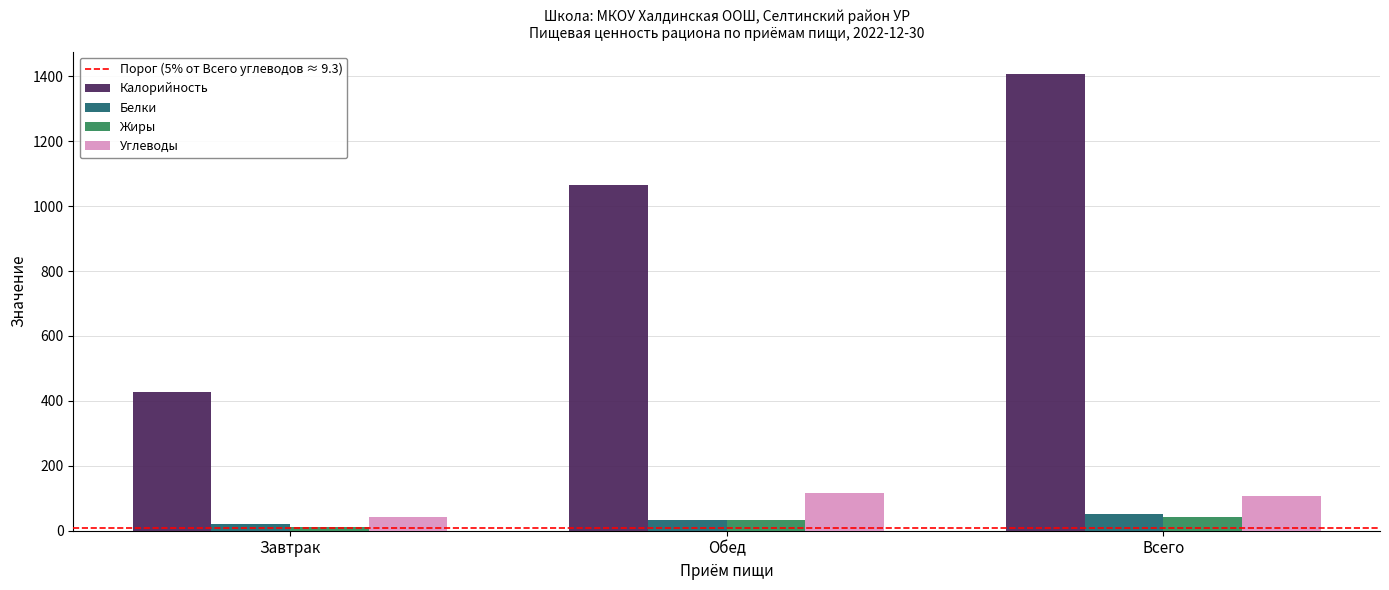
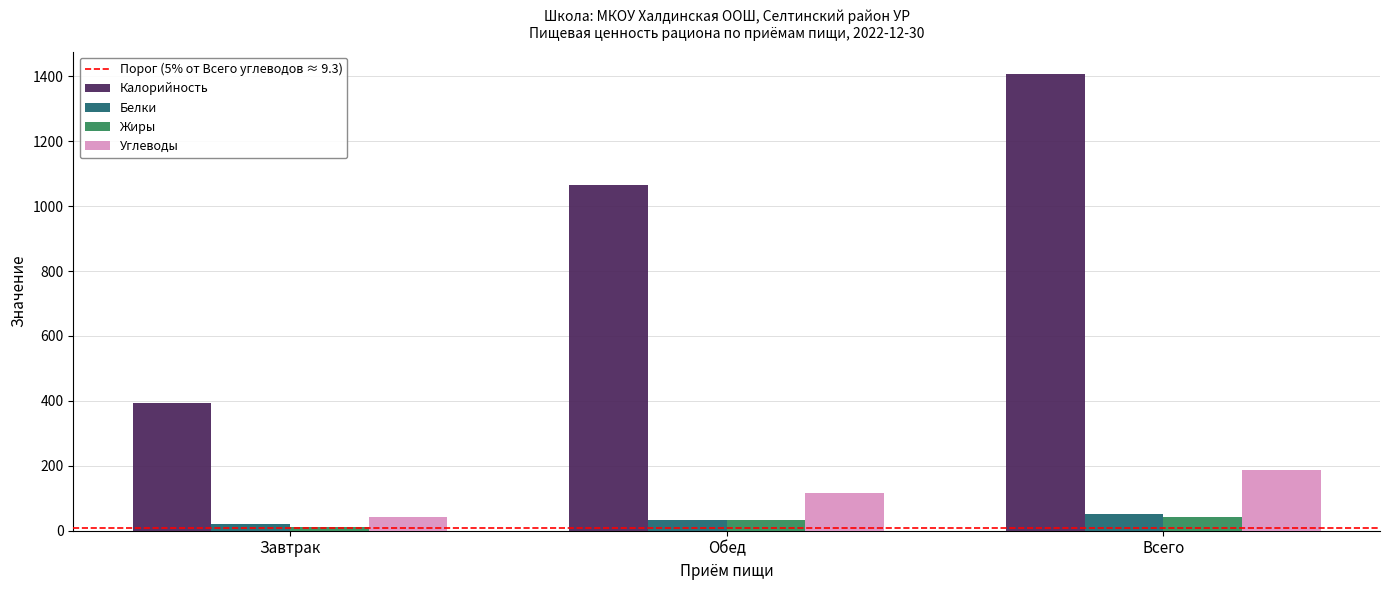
  {
    "Калорийность": {
-     "Завтрак": 430,
+     "Завтрак": 390,
      "Обед": 1070,
      "Всего": 1410
    },
    "Углеводы": {
      "Завтрак": 40,
      "Обед": 120,
-     "Всего": 110
+     "Всего": 190
    }
  }
